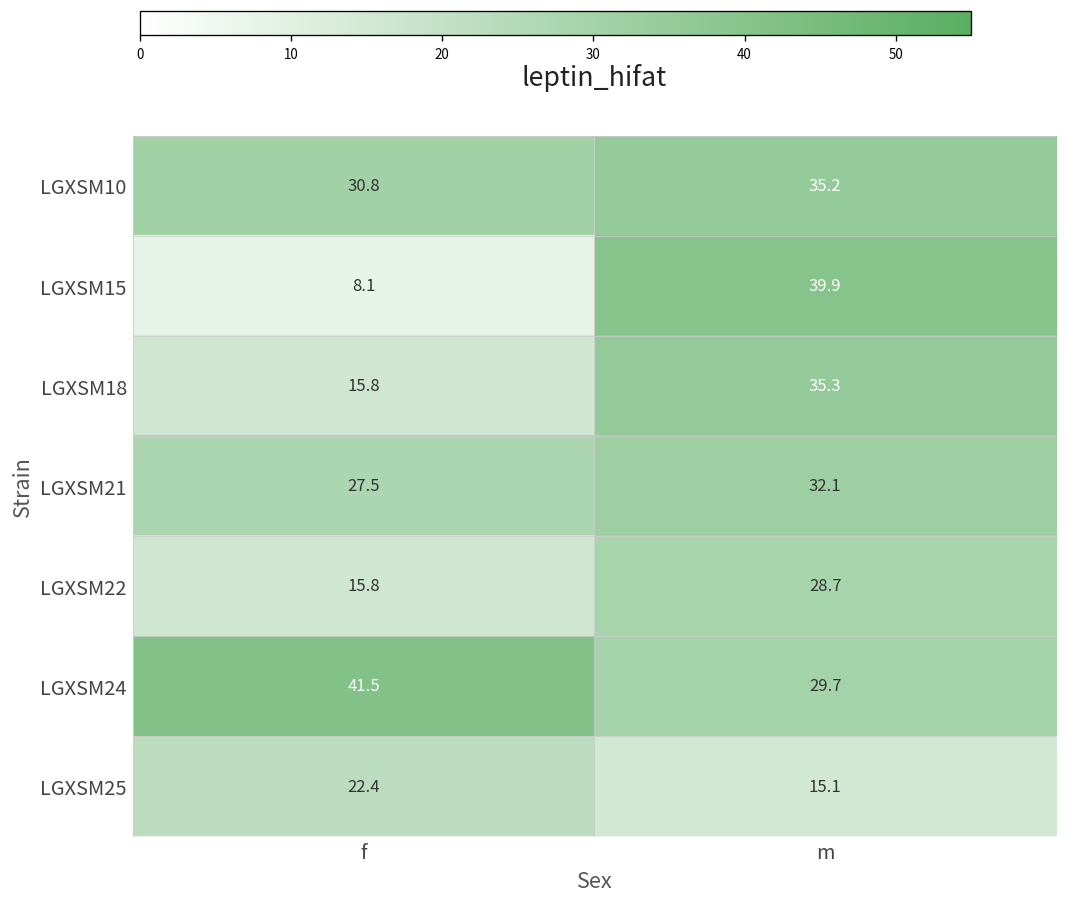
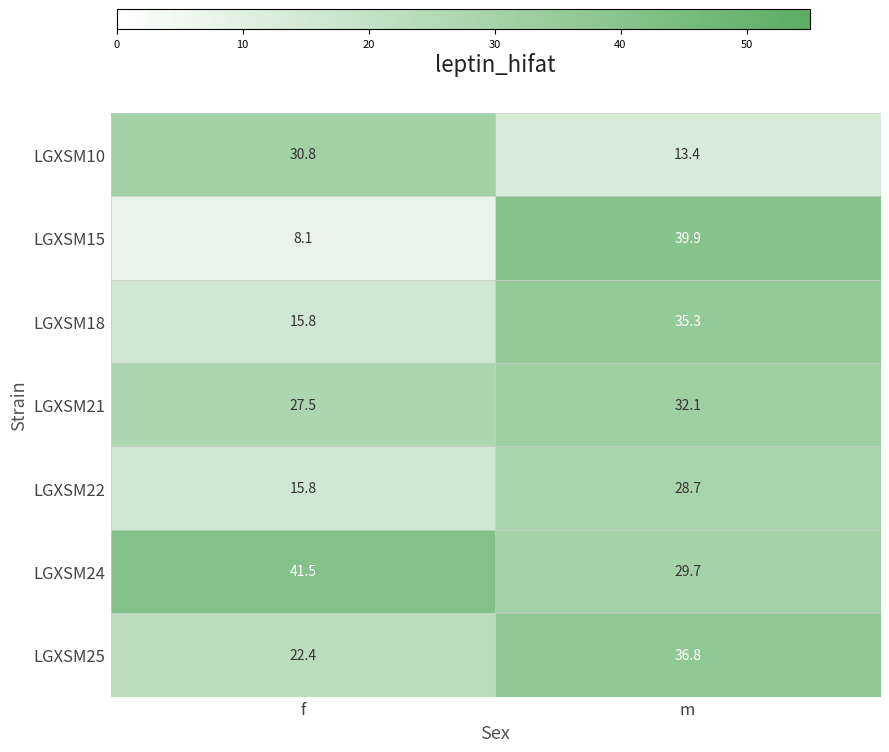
  {
    "LGXSM10": {
      "f": 30.8,
-     "m": 35.2
+     "m": 13.4
    },
    "LGXSM15": {
      "f": 8.1,
      "m": 39.9
    },
    "LGXSM18": {
      "f": 15.8,
      "m": 35.3
    },
    "LGXSM21": {
      "f": 27.5,
      "m": 32.1
    },
    "LGXSM22": {
      "f": 15.8,
      "m": 28.7
    },
    "LGXSM24": {
      "f": 41.5,
      "m": 29.7
    },
    "LGXSM25": {
      "f": 22.4,
-     "m": 15.1
+     "m": 36.8
    }
  }
